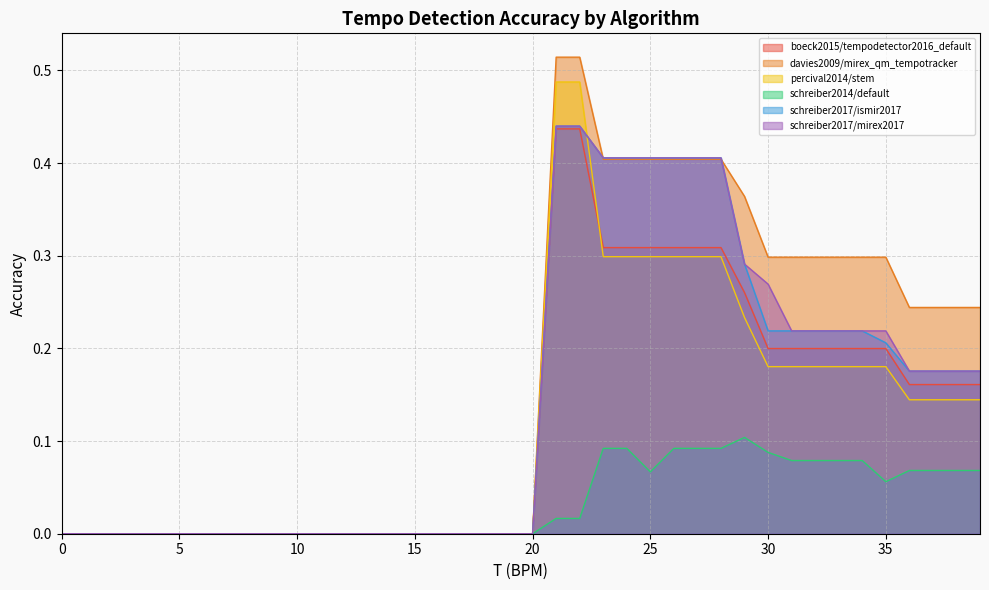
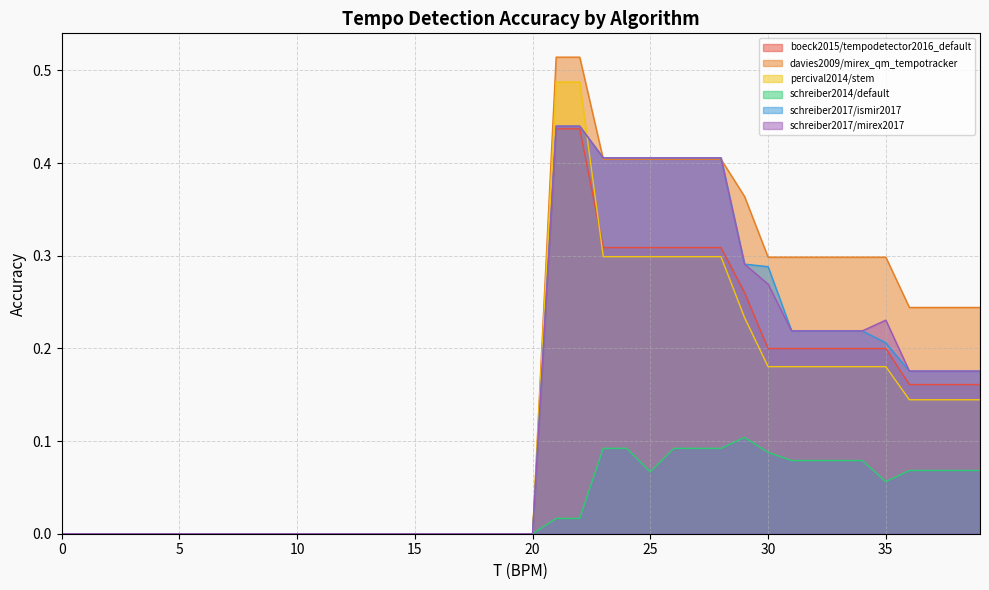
  {
    "schreiber2014/default": {
      "25": 0.07,
      "30": 0.09,
      "35": 0.06
    },
    "schreiber2017/ismir2017": {
-     "30": 0.22,
+     "30": 0.29,
      "35": 0.21
    },
    "schreiber2017/mirex2017": {
      "30": 0.27,
-     "35": 0.22
+     "35": 0.23
    }
  }
